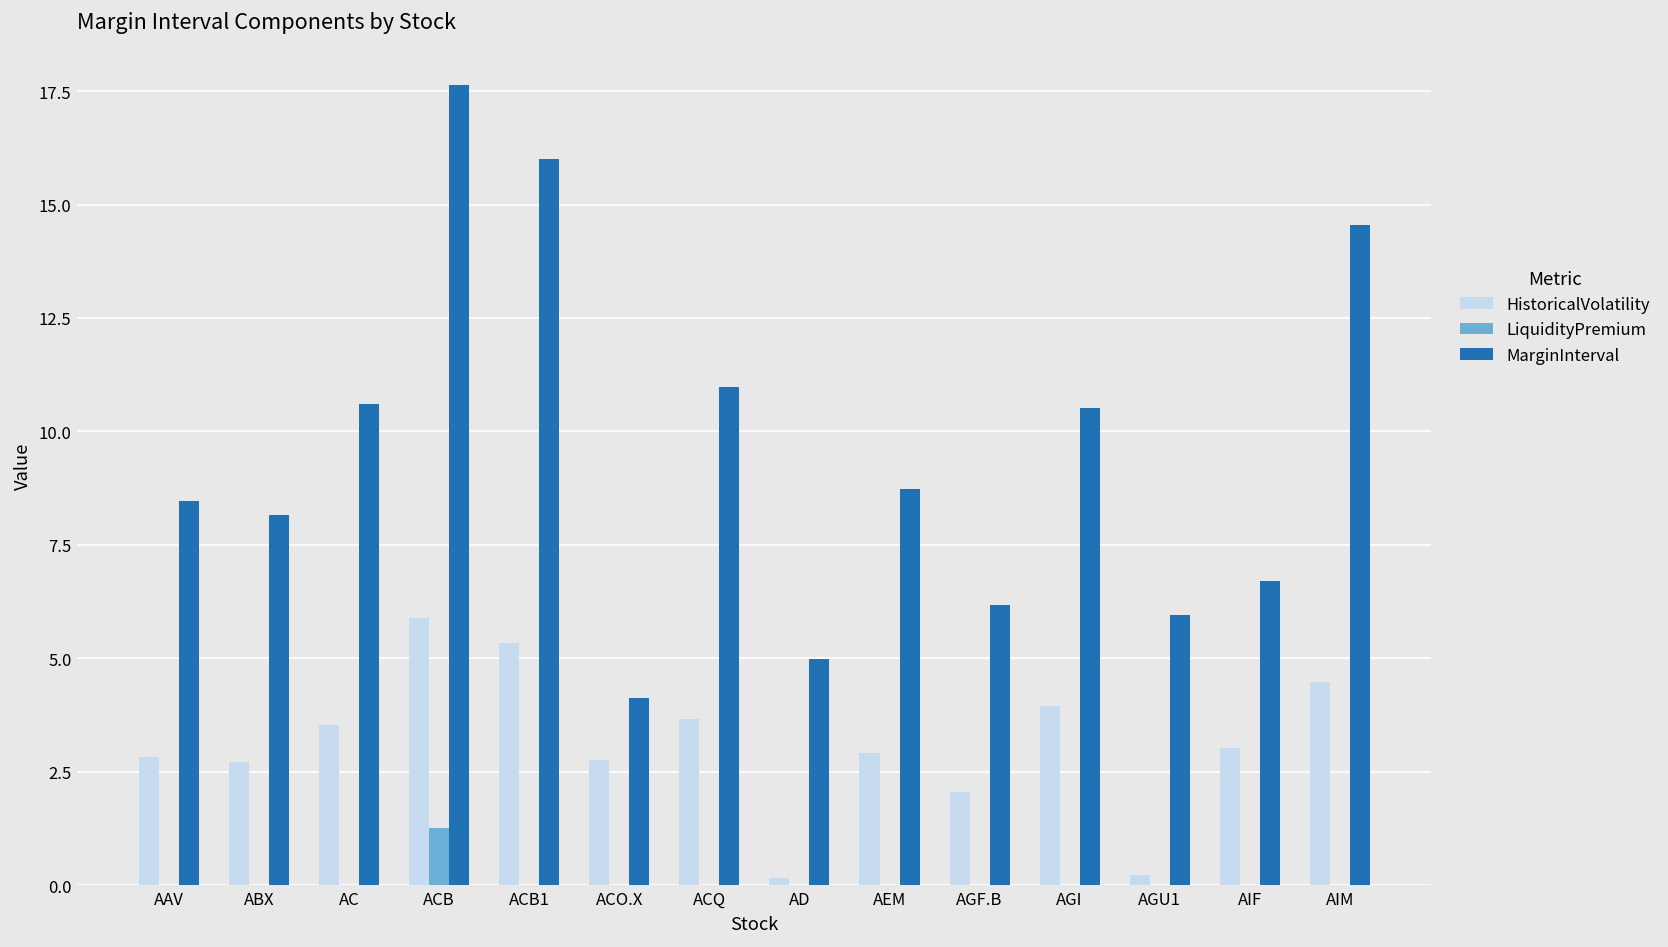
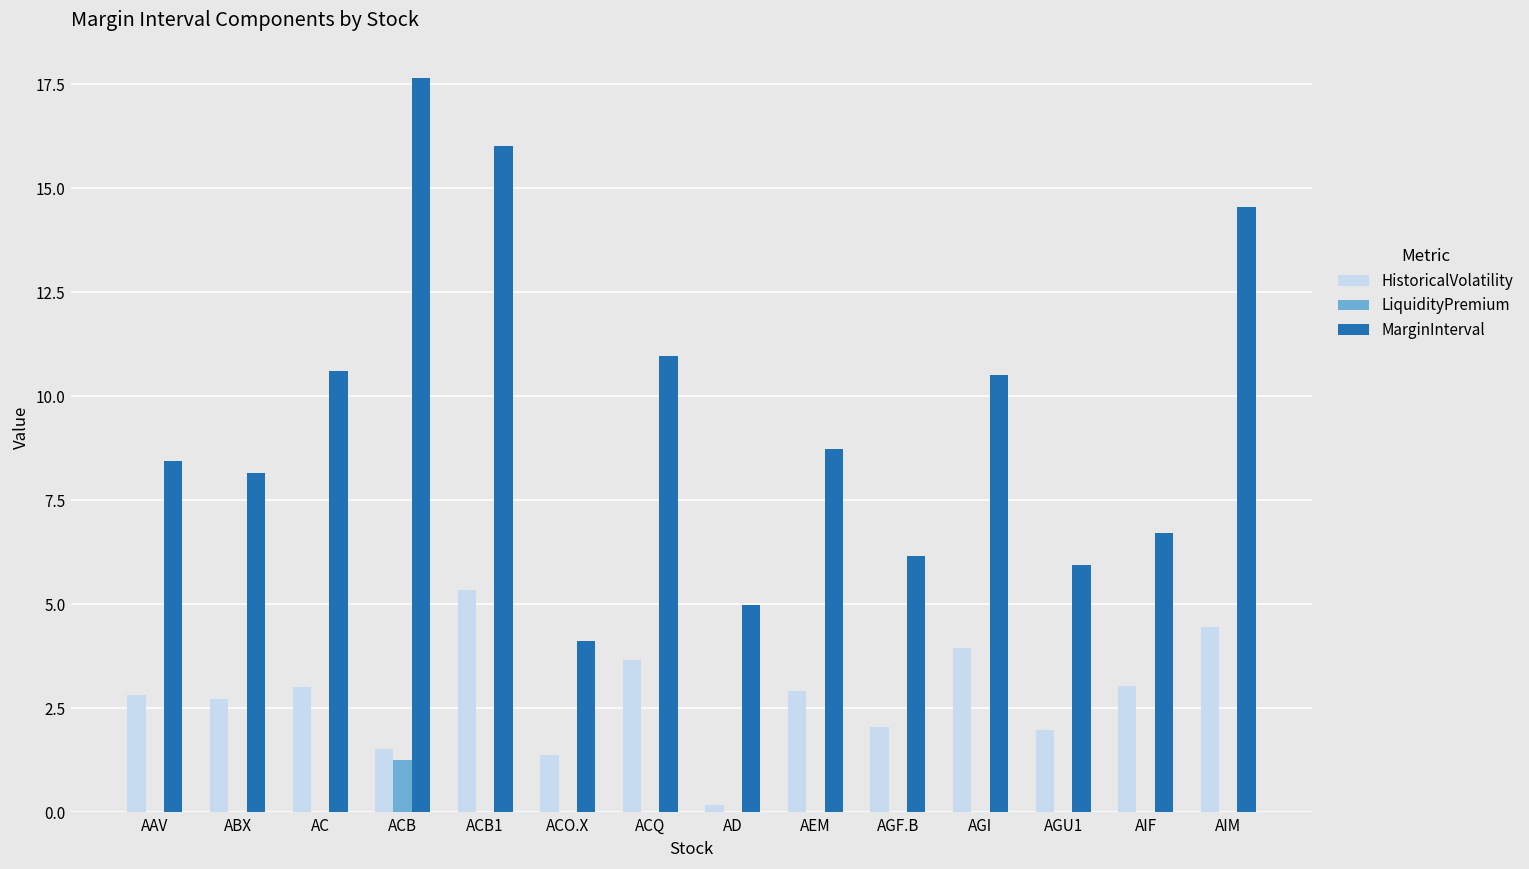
  {
    "HistoricalVolatility": {
      "AAV": 2.8,
      "ABX": 2.7,
-     "AC": 3.5,
-     "ACB": 5.9,
+     "AC": 3.0,
+     "ACB": 1.5,
      "ACB1": 5.3,
-     "ACO.X": 2.8,
+     "ACO.X": 1.4,
      "ACQ": 3.7,
      "AD": 0.2,
      "AEM": 2.9,
      "AGF.B": 2.1,
      "AGI": 3.9,
-     "AGU1": 0.2,
+     "AGU1": 2.0,
      "AIF": 3.0,
      "AIM": 4.5
    },
    "LiquidityPremium": {
      "AAV": 0.0,
      "ABX": 0.0,
      "AC": 0.0,
      "ACB": 1.3,
      "ACB1": 0.0,
      "ACO.X": 0.0,
      "ACQ": 0.0,
      "AD": 0.0,
      "AEM": 0.0,
      "AGF.B": 0.0,
      "AGI": 0.0,
      "AGU1": 0.0,
      "AIF": 0.0,
      "AIM": 0.0
    },
    "MarginInterval": {
      "AAV": 8.5,
      "ABX": 8.2,
      "AC": 10.6,
      "ACB": 17.6,
      "ACB1": 16.0,
      "ACO.X": 4.1,
      "ACQ": 11.0,
      "AD": 5.0,
      "AEM": 8.7,
      "AGF.B": 6.2,
      "AGI": 10.5,
      "AGU1": 5.9,
      "AIF": 6.7,
      "AIM": 14.6
    }
  }
